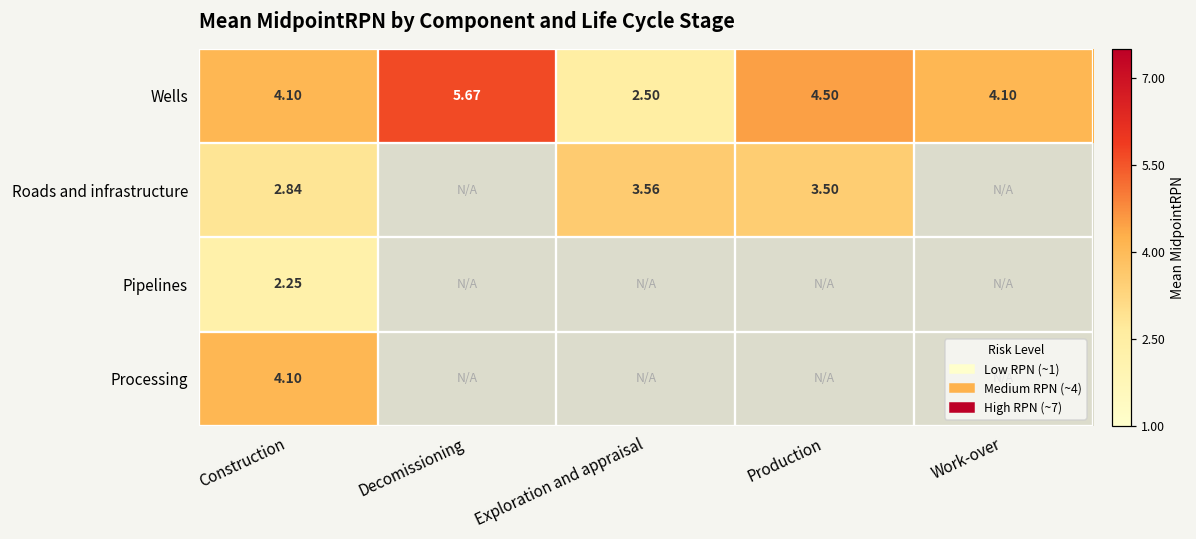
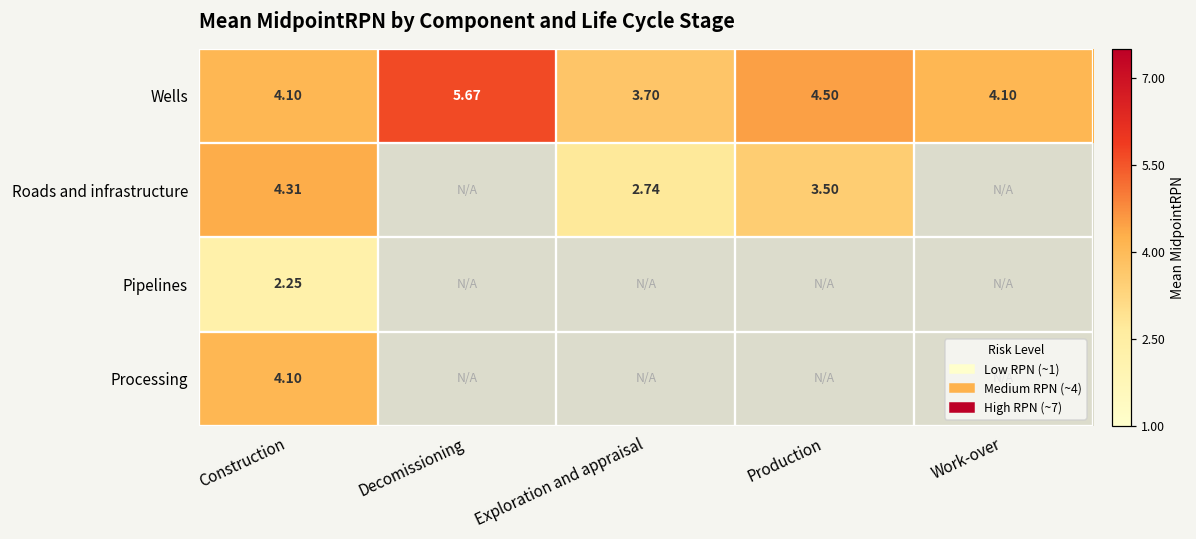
  {
    "Wells": {
      "Construction": 4.10,
      "Decomissioning": 5.67,
-     "Exploration and appraisal": 2.50,
+     "Exploration and appraisal": 3.70,
      "Production": 4.50,
      "Work-over": 4.10
    },
    "Roads and infrastructure": {
-     "Construction": 2.84,
-     "Exploration and appraisal": 3.56,
+     "Construction": 4.31,
+     "Exploration and appraisal": 2.74,
      "Production": 3.50
    },
    "Pipelines": {
      "Construction": 2.25
    },
    "Processing": {
      "Construction": 4.10
    }
  }
